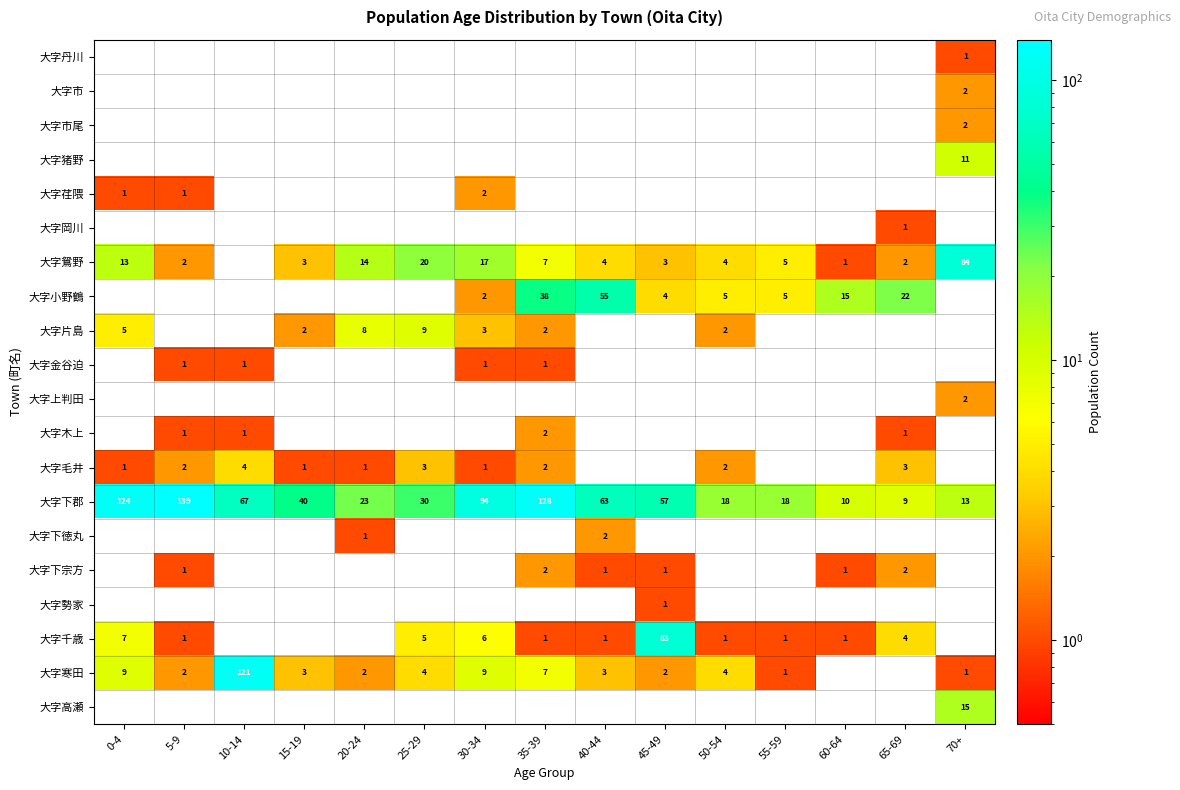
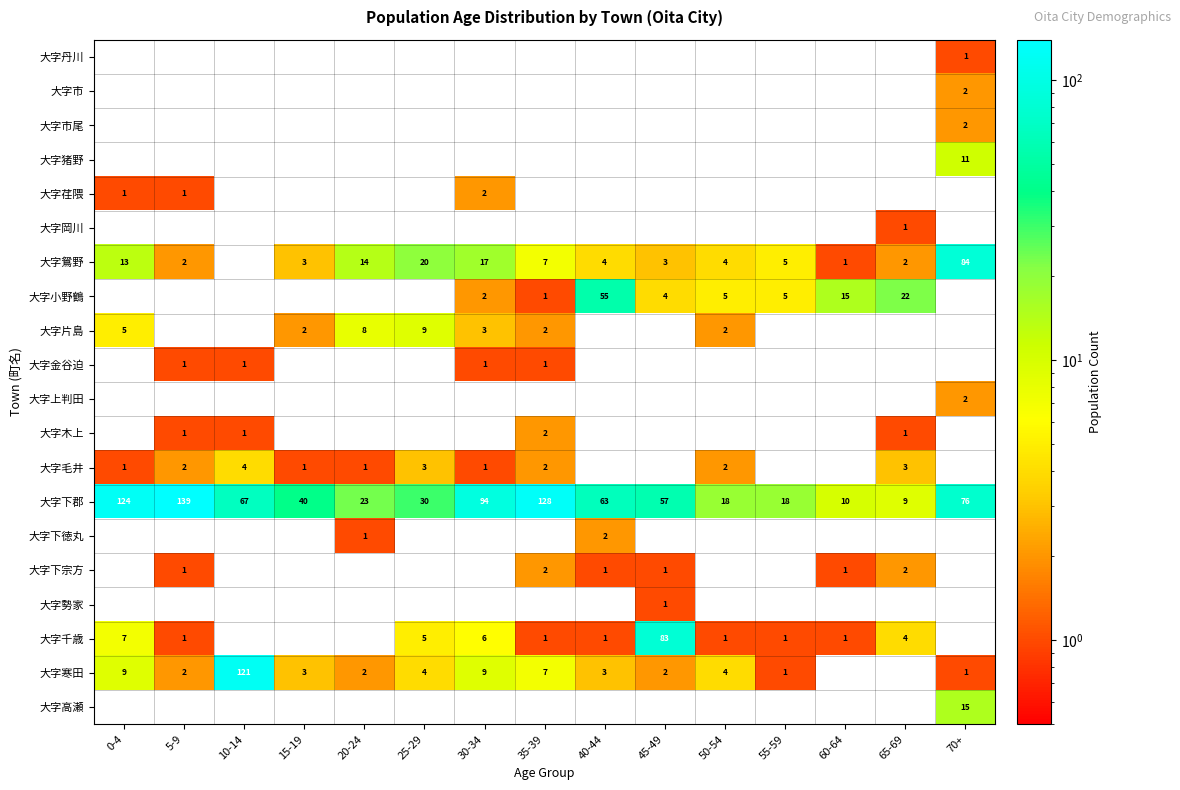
  {
    "大字丹川": {
      "70+": 1
    },
    "大字市": {
      "70+": 2
    },
    "大字市尾": {
      "70+": 2
    },
    "大字猪野": {
      "70+": 11
    },
    "大字荏隈": {
      "0-4": 1,
      "5-9": 1,
      "30-34": 2
    },
    "大字岡川": {
      "65-69": 1
    },
    "大字鴛野": {
      "0-4": 13,
      "5-9": 2,
      "15-19": 3,
      "20-24": 14,
      "25-29": 20,
      "30-34": 17,
      "35-39": 7,
      "40-44": 4,
      "45-49": 3,
      "50-54": 4,
      "55-59": 5,
      "60-64": 1,
      "65-69": 2,
      "70+": 84
    },
    "大字小野鶴": {
      "30-34": 2,
-     "35-39": 38,
+     "35-39": 1,
      "40-44": 55,
      "45-49": 4,
      "50-54": 5,
      "55-59": 5,
      "60-64": 15,
      "65-69": 22
    },
    "大字片島": {
      "0-4": 5,
      "15-19": 2,
      "20-24": 8,
      "25-29": 9,
      "30-34": 3,
      "35-39": 2,
      "50-54": 2
    },
    "大字金谷迫": {
      "5-9": 1,
      "10-14": 1,
      "30-34": 1,
      "35-39": 1
    },
    "大字上判田": {
      "70+": 2
    },
    "大字木上": {
      "5-9": 1,
      "10-14": 1,
      "35-39": 2,
      "65-69": 1
    },
    "大字毛井": {
      "0-4": 1,
      "5-9": 2,
      "10-14": 4,
      "15-19": 1,
      "20-24": 1,
      "25-29": 3,
      "30-34": 1,
      "35-39": 2,
      "50-54": 2,
      "65-69": 3
    },
    "大字下郡": {
      "0-4": 124,
      "5-9": 139,
      "10-14": 67,
      "15-19": 40,
      "20-24": 23,
      "25-29": 30,
      "30-34": 94,
      "35-39": 128,
      "40-44": 63,
      "45-49": 57,
      "50-54": 18,
      "55-59": 18,
      "60-64": 10,
      "65-69": 9,
-     "70+": 13
+     "70+": 76
    },
    "大字下徳丸": {
      "20-24": 1,
      "40-44": 2
    },
    "大字下宗方": {
      "5-9": 1,
      "35-39": 2,
      "40-44": 1,
      "45-49": 1,
      "60-64": 1,
      "65-69": 2
    },
    "大字勢家": {
      "45-49": 1
    },
    "大字千歳": {
      "0-4": 7,
      "5-9": 1,
      "25-29": 5,
      "30-34": 6,
      "35-39": 1,
      "40-44": 1,
      "45-49": 83,
      "50-54": 1,
      "55-59": 1,
      "60-64": 1,
      "65-69": 4
    },
    "大字寒田": {
      "0-4": 9,
      "5-9": 2,
      "10-14": 121,
      "15-19": 3,
      "20-24": 2,
      "25-29": 4,
      "30-34": 9,
      "35-39": 7,
      "40-44": 3,
      "45-49": 2,
      "50-54": 4,
      "55-59": 1,
      "70+": 1
    },
    "大字高瀬": {
      "70+": 15
    }
  }
